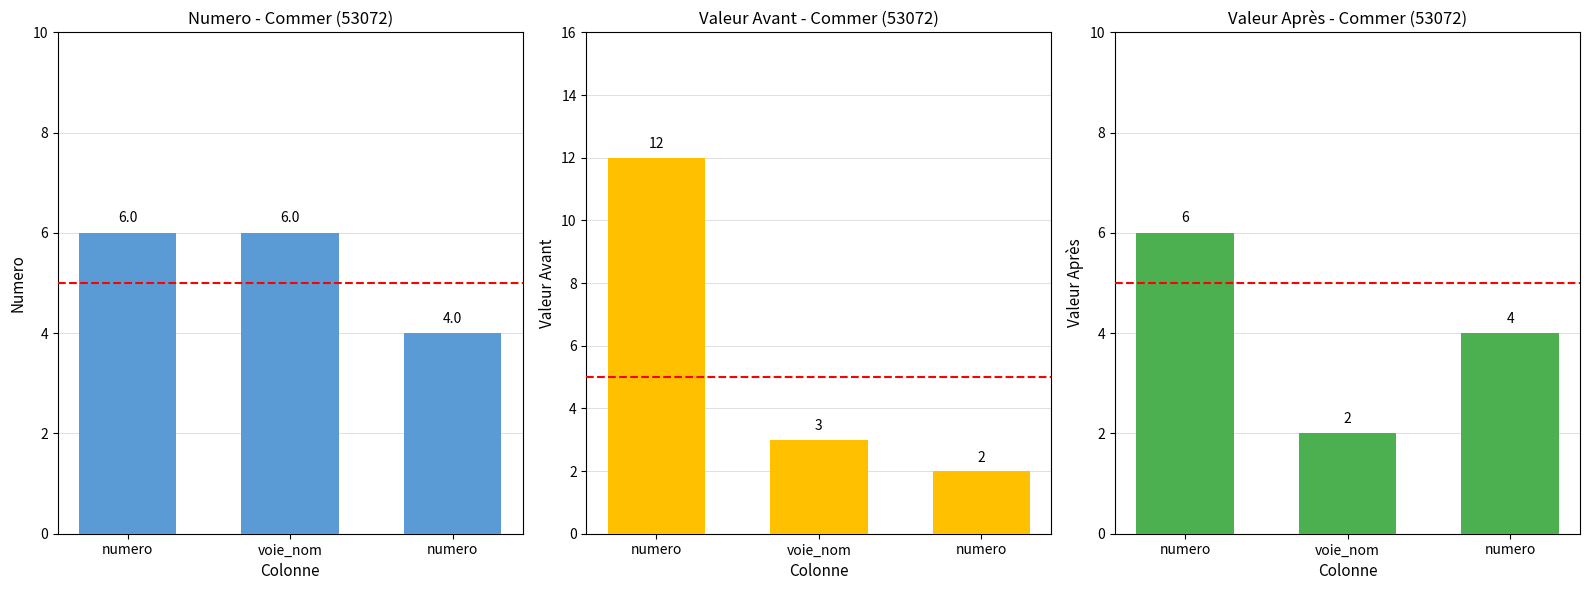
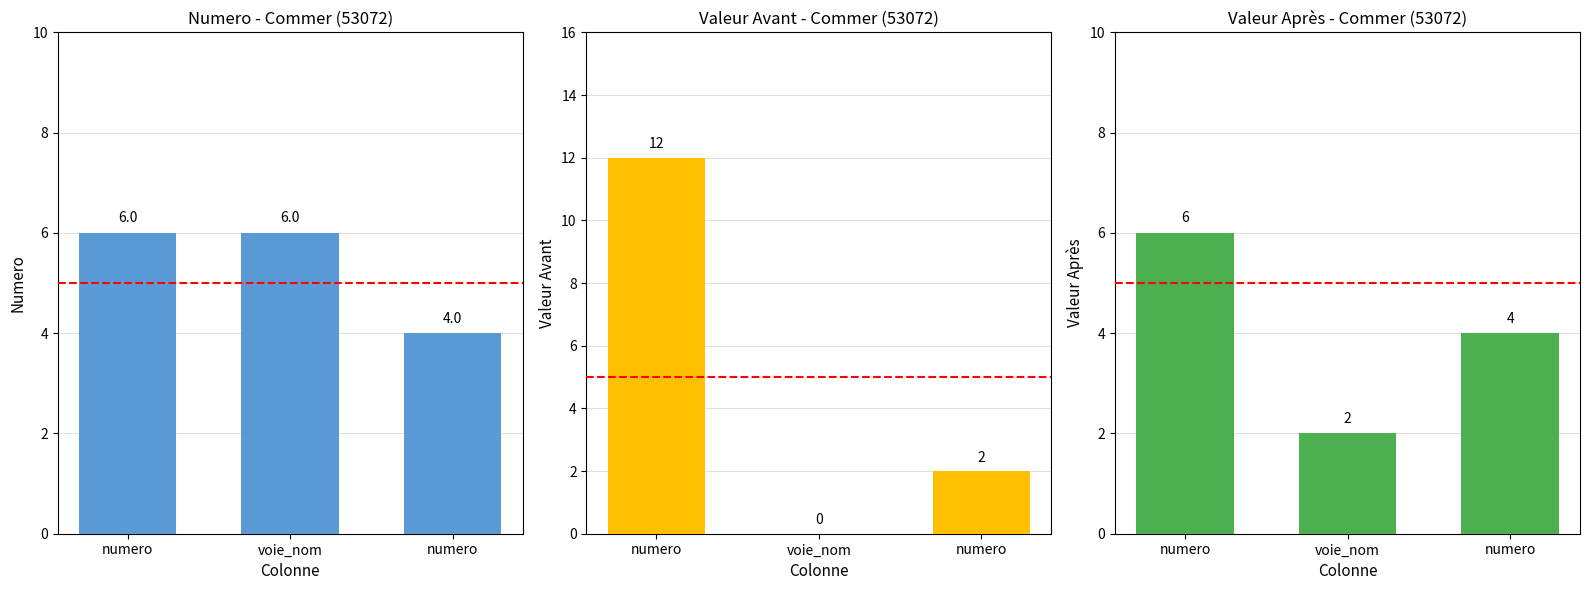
  {
    "Numero - Commer (53072)": {
      "voie_nom": 6.0
    },
    "Valeur Avant - Commer (53072)": {
-     "voie_nom": 3
+     "voie_nom": 0
    },
    "Valeur Après - Commer (53072)": {
      "voie_nom": 2
    }
  }
